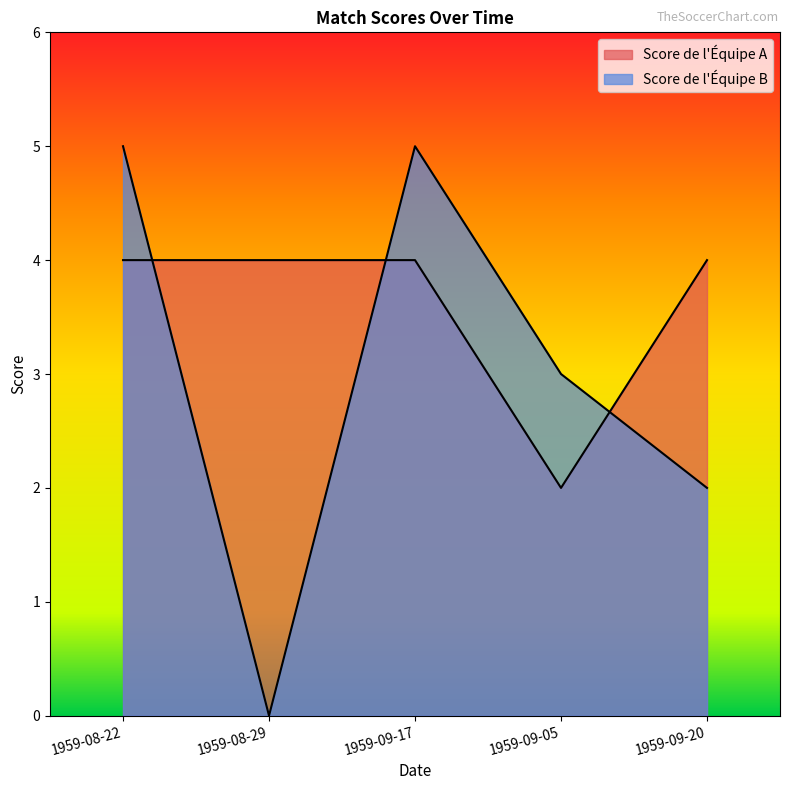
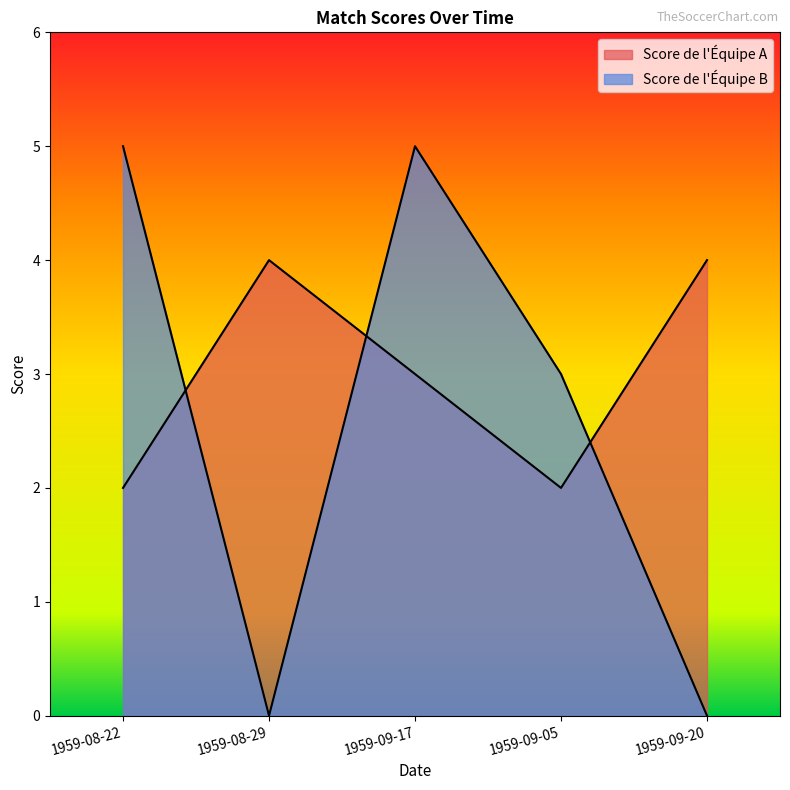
  {
    "Score de l'Équipe A": {
-     "1959-08-22": 4,
+     "1959-08-22": 2,
      "1959-08-29": 4,
-     "1959-09-17": 4,
+     "1959-09-17": 3,
      "1959-09-05": 2,
      "1959-09-20": 4
    },
    "Score de l'Équipe B": {
      "1959-08-22": 5,
      "1959-08-29": 0,
      "1959-09-17": 5,
      "1959-09-05": 3,
-     "1959-09-20": 2
+     "1959-09-20": 0
    }
  }
